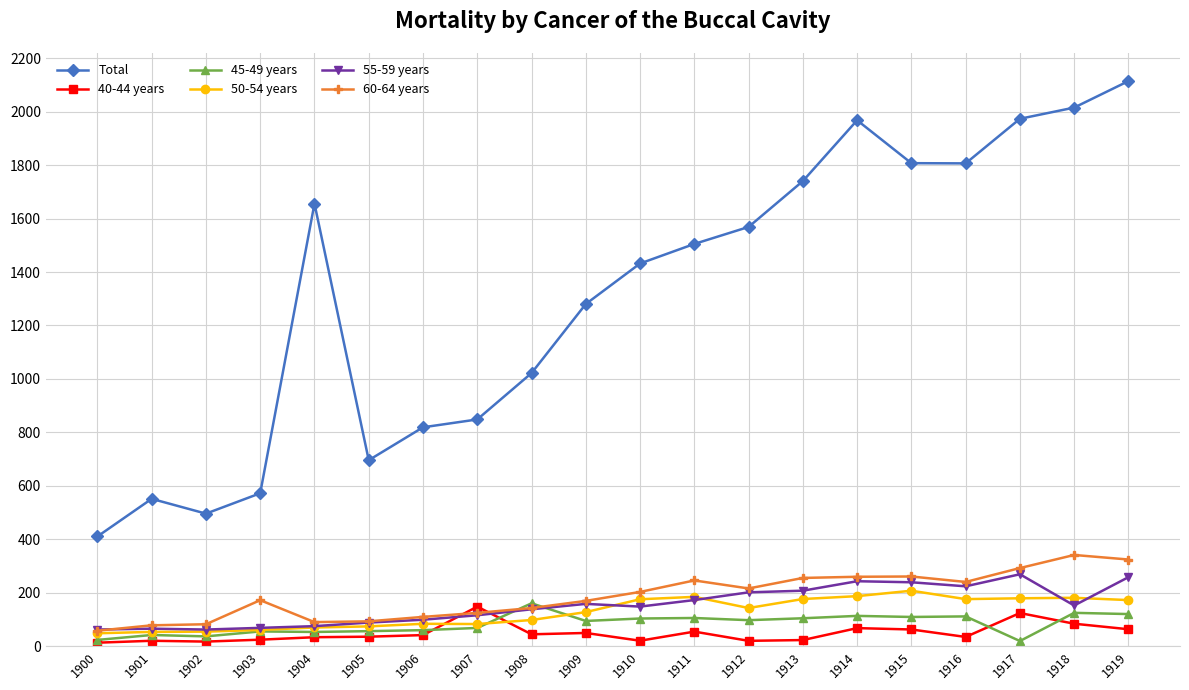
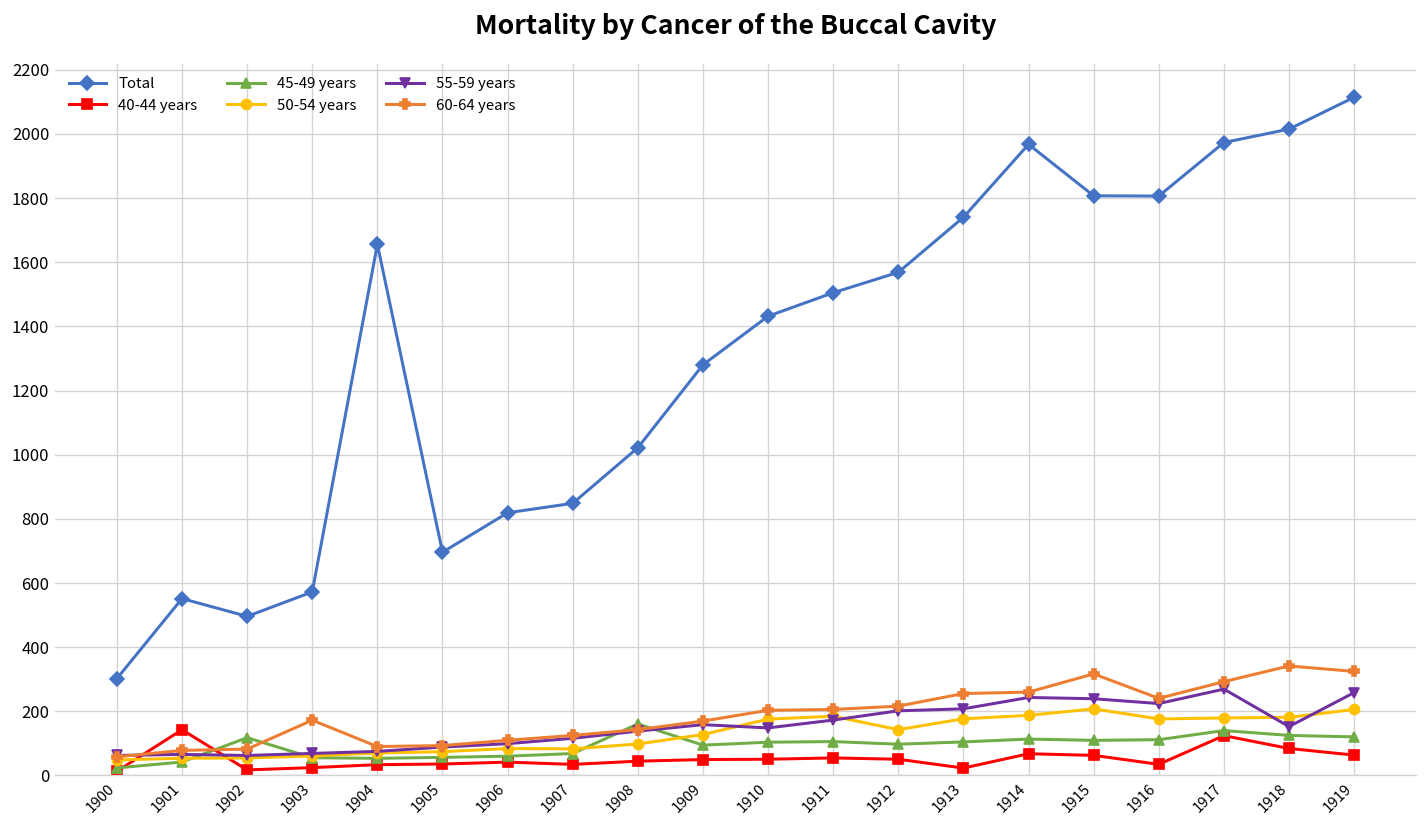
  {
    "Total": {
-     "1900": 410,
+     "1900": 300,
      "1901": 550,
      "1902": 500,
      "1903": 570,
      "1904": 1660,
      "1905": 700,
      "1906": 820,
      "1907": 850,
      "1908": 1020,
      "1909": 1280,
      "1910": 1430,
      "1911": 1510,
      "1912": 1570,
      "1913": 1740,
      "1914": 1970,
      "1915": 1810,
      "1916": 1810,
      "1917": 1970,
      "1918": 2020,
      "1919": 2110
    },
    "40-44 years": {
      "1900": 10,
-     "1901": 20,
+     "1901": 140,
      "1902": 20,
      "1903": 20,
      "1904": 30,
      "1905": 40,
      "1906": 40,
-     "1907": 150,
+     "1907": 30,
      "1908": 40,
      "1909": 50,
-     "1910": 20,
+     "1910": 50,
      "1911": 50,
-     "1912": 20,
+     "1912": 50,
      "1913": 20,
      "1914": 70,
      "1915": 60,
      "1916": 30,
      "1917": 120,
      "1918": 80,
      "1919": 60
    },
    "45-49 years": {
      "1900": 20,
      "1901": 40,
-     "1902": 40,
+     "1902": 120,
      "1904": 50,
      "1905": 60,
      "1906": 60,
      "1907": 70,
      "1908": 160,
      "1909": 90,
      "1910": 100,
      "1911": 110,
      "1912": 100,
      "1913": 100,
      "1914": 110,
      "1915": 110,
      "1916": 110,
-     "1917": 20,
+     "1917": 140,
      "1918": 120,
      "1919": 120
    },
    "50-54 years": {
      "1900": 50,
      "1901": 50,
      "1905": 70,
      "1906": 80,
      "1907": 80,
      "1908": 100,
      "1909": 130,
      "1910": 180,
      "1911": 180,
      "1912": 140,
      "1913": 180,
      "1914": 190,
      "1915": 210,
      "1916": 180,
      "1917": 180,
      "1918": 180,
-     "1919": 170
+     "1919": 210
    },
    "55-59 years": {
      "1901": 70,
      "1906": 100,
      "1909": 160,
      "1910": 150,
      "1911": 170,
      "1912": 200,
      "1913": 210,
      "1914": 240,
      "1915": 240,
      "1916": 220,
      "1917": 270,
      "1918": 150,
      "1919": 260
    },
    "60-64 years": {
      "1901": 80,
      "1902": 80,
      "1903": 170,
      "1904": 90,
      "1906": 110,
      "1909": 170,
      "1910": 200,
-     "1911": 250,
+     "1911": 210,
      "1912": 220,
      "1913": 260,
      "1914": 260,
-     "1915": 260,
+     "1915": 320,
      "1916": 240,
      "1917": 290,
      "1918": 340,
      "1919": 320
    }
  }
